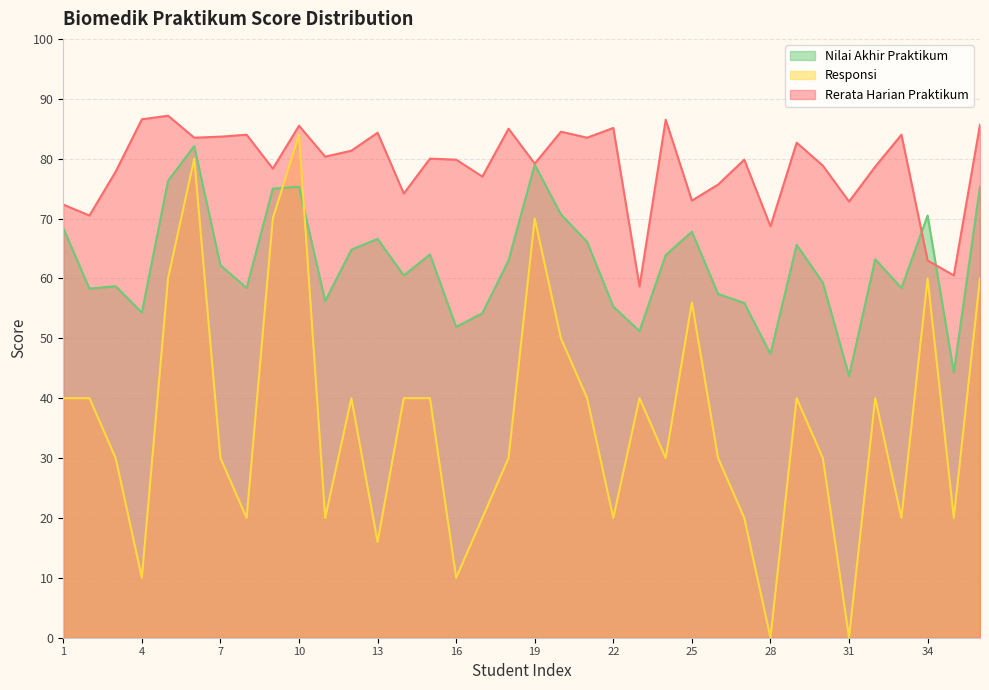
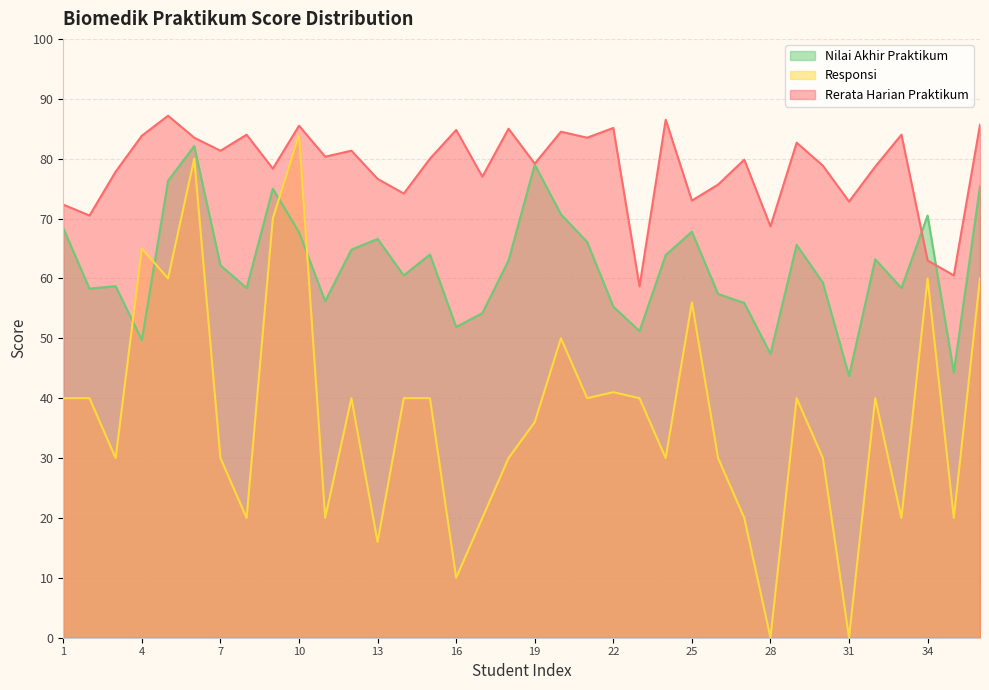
  {
    "Nilai Akhir Praktikum": {
      "1": 68,
-     "4": 54,
+     "4": 50,
      "7": 62,
-     "10": 75,
+     "10": 68,
      "13": 67,
      "16": 52,
      "22": 55,
      "25": 68,
      "28": 47,
      "31": 44,
      "34": 71
    },
    "Responsi": {
      "1": 40,
-     "4": 10,
+     "4": 65,
      "7": 30,
      "10": 84,
      "13": 16,
      "16": 10,
-     "19": 70,
-     "22": 20,
+     "19": 36,
+     "22": 41,
      "25": 56,
      "28": 0,
      "31": 0,
      "34": 60
    },
    "Rerata Harian Praktikum": {
      "1": 72,
-     "4": 87,
-     "7": 84,
+     "4": 84,
+     "7": 81,
      "10": 86,
-     "13": 84,
-     "16": 80,
+     "13": 77,
+     "16": 85,
      "22": 85,
      "25": 73,
      "28": 69,
      "31": 73,
      "34": 63
    }
  }
